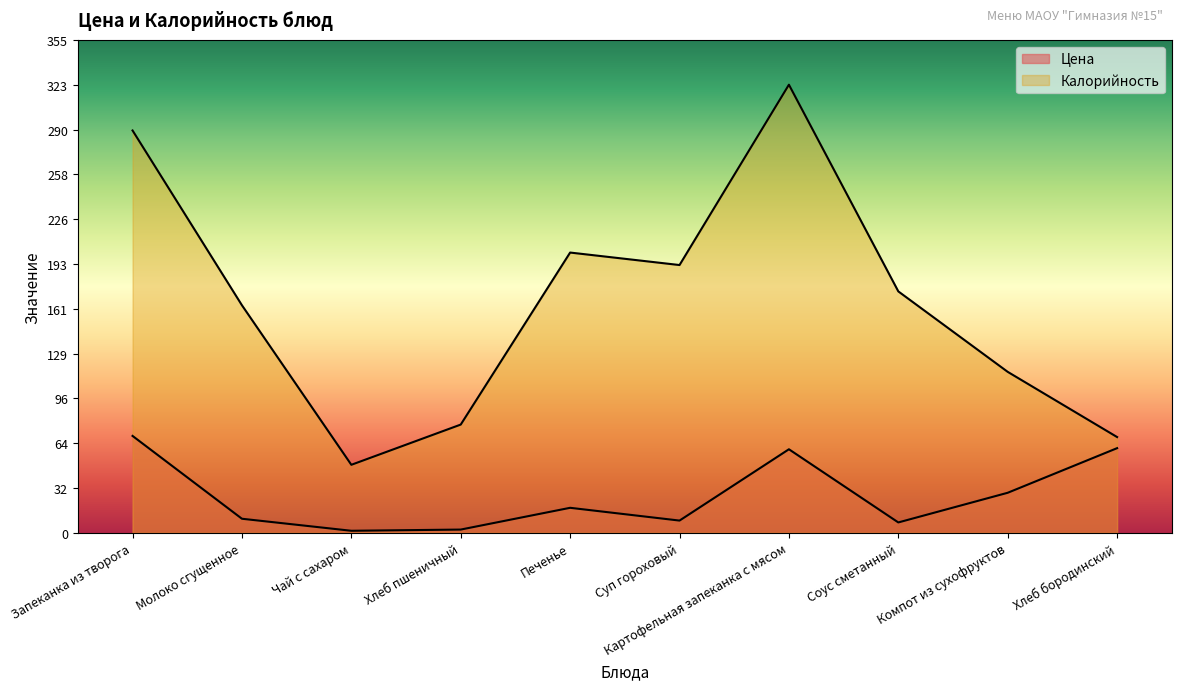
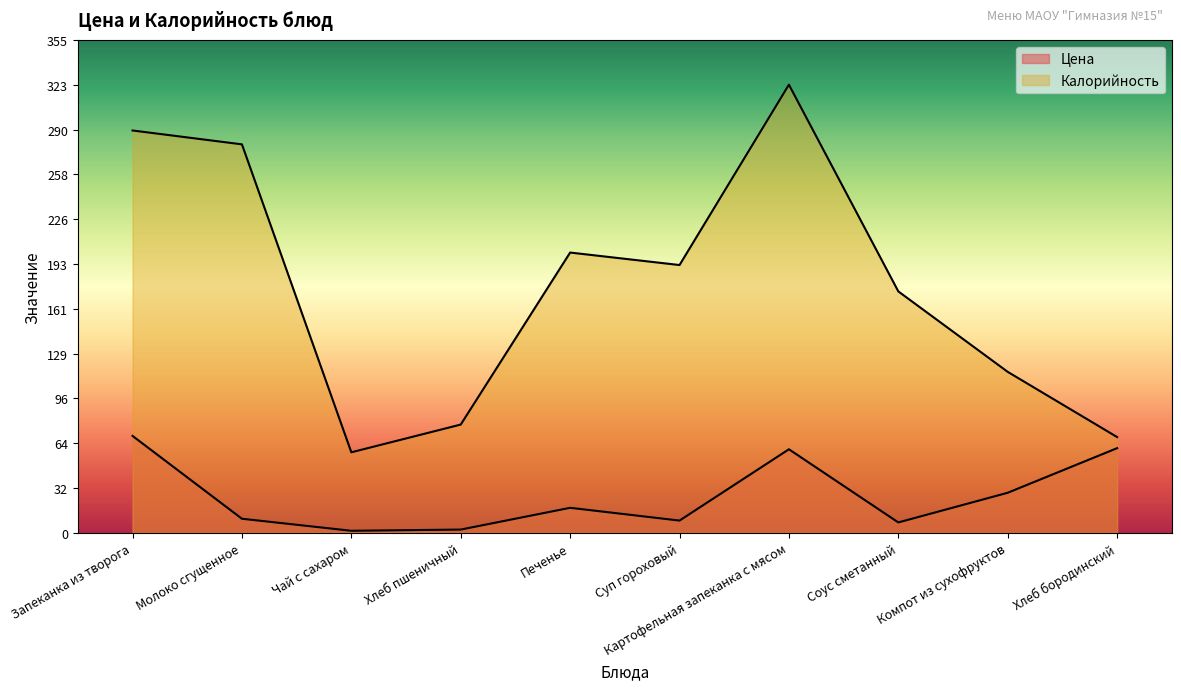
  {
    "Цена": {
      "Запеканка из творога": 70,
      "Молоко сгущенное": 10,
      "Чай с сахаром": 1,
      "Хлеб пшеничный": 2,
      "Печенье": 18,
      "Суп гороховый": 9,
      "Картофельная запеканка с мясом": 60,
      "Соус сметанный": 7,
      "Компот из сухофруктов": 29,
      "Хлеб бородинский": 61
    },
    "Калорийность": {
      "Запеканка из творога": 290,
-     "Молоко сгущенное": 164,
-     "Чай с сахаром": 49,
+     "Молоко сгущенное": 280,
+     "Чай с сахаром": 58,
      "Хлеб пшеничный": 78,
      "Печенье": 202,
      "Суп гороховый": 193,
      "Картофельная запеканка с мясом": 323,
      "Соус сметанный": 174,
      "Компот из сухофруктов": 116,
      "Хлеб бородинский": 69
    }
  }
